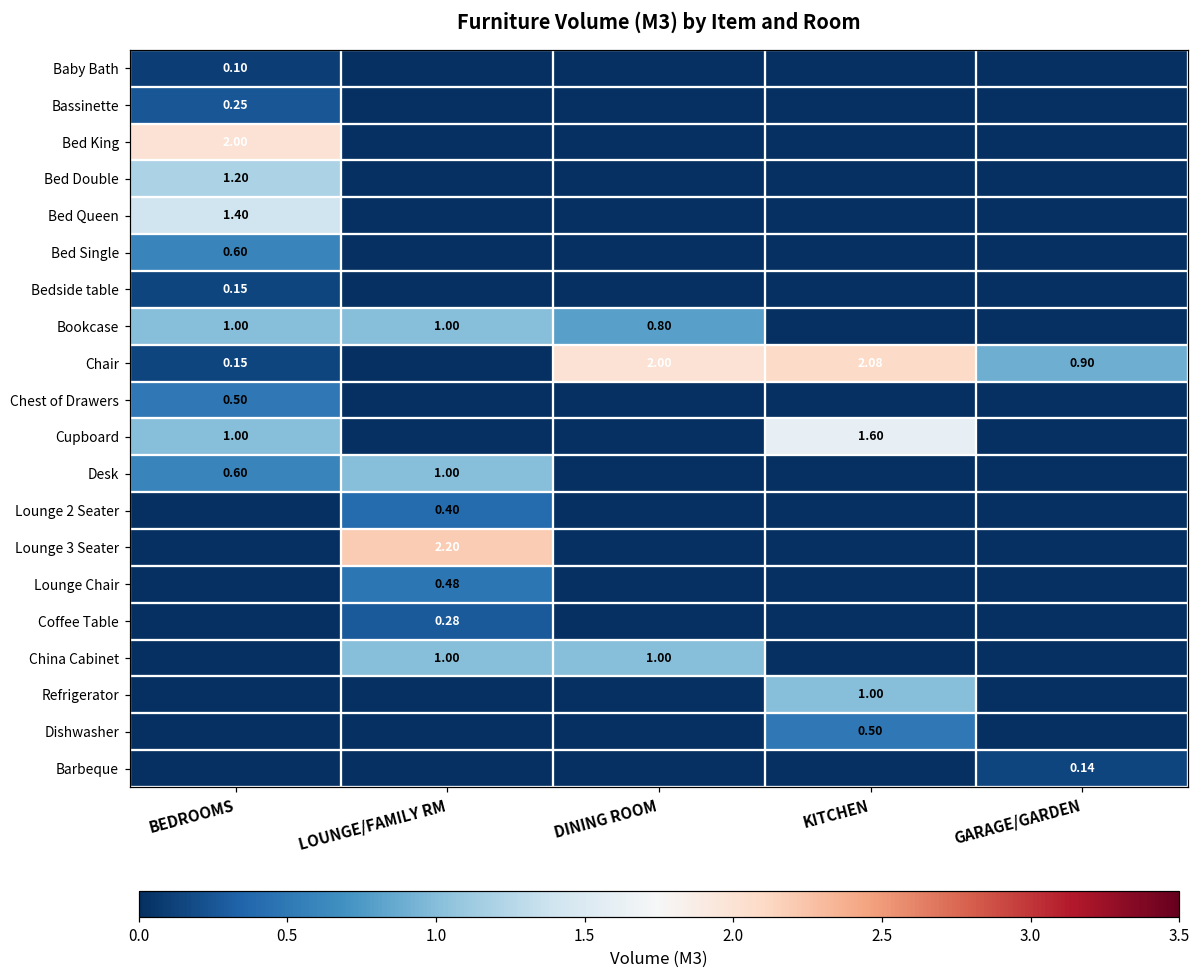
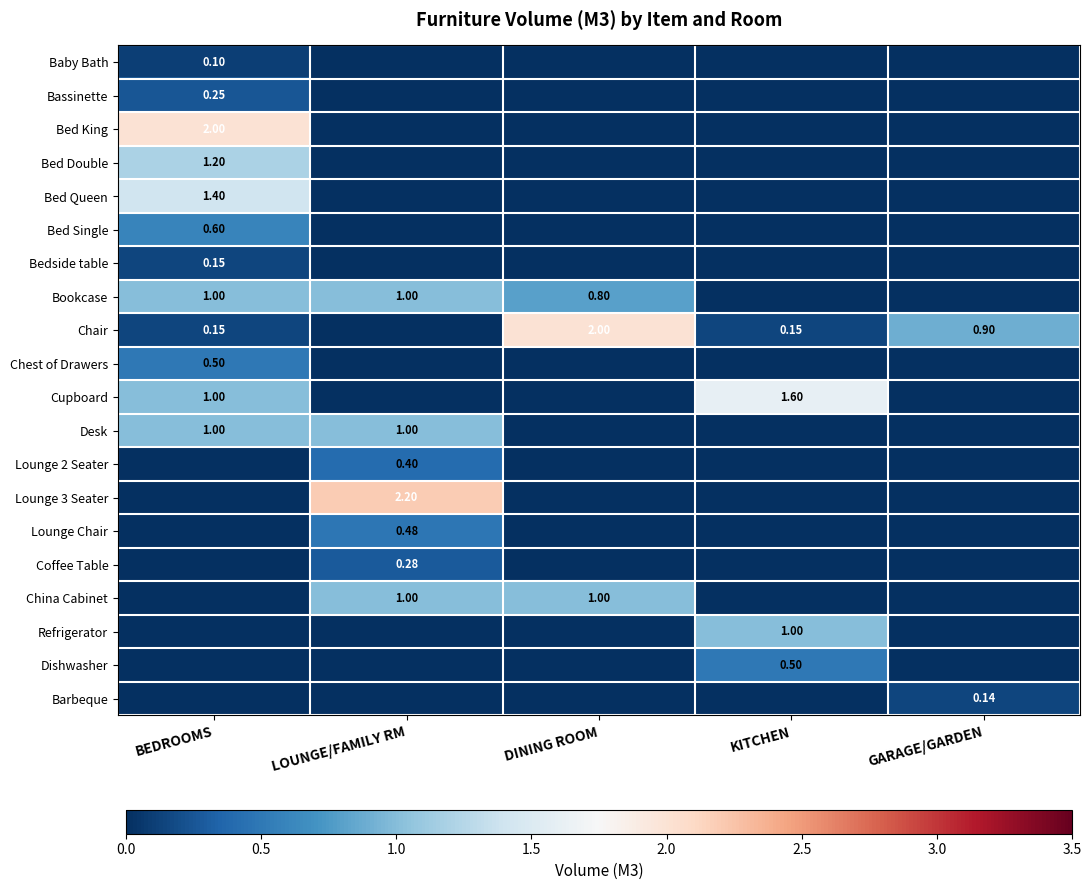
  {
    "Baby Bath": {
      "BEDROOMS": 0.10
    },
    "Bassinette": {
      "BEDROOMS": 0.25
    },
    "Bed Double": {
      "BEDROOMS": 1.20
    },
    "Bed Queen": {
      "BEDROOMS": 1.40
    },
    "Bed Single": {
      "BEDROOMS": 0.60
    },
    "Bedside table": {
      "BEDROOMS": 0.15
    },
    "Bookcase": {
      "BEDROOMS": 1.00,
      "LOUNGE/FAMILY RM": 1.00,
      "DINING ROOM": 0.80
    },
    "Chair": {
      "BEDROOMS": 0.15,
-     "KITCHEN": 2.08,
+     "KITCHEN": 0.15,
      "GARAGE/GARDEN": 0.90
    },
    "Chest of Drawers": {
      "BEDROOMS": 0.50
    },
    "Cupboard": {
      "BEDROOMS": 1.00,
      "KITCHEN": 1.60
    },
    "Desk": {
-     "BEDROOMS": 0.60,
+     "BEDROOMS": 1.00,
      "LOUNGE/FAMILY RM": 1.00
    },
    "Lounge 2 Seater": {
      "LOUNGE/FAMILY RM": 0.40
    },
    "Lounge 3 Seater": {
      "LOUNGE/FAMILY RM": 2.20
    },
    "Lounge Chair": {
      "LOUNGE/FAMILY RM": 0.48
    },
    "Coffee Table": {
      "LOUNGE/FAMILY RM": 0.28
    },
    "China Cabinet": {
      "LOUNGE/FAMILY RM": 1.00,
      "DINING ROOM": 1.00
    },
    "Refrigerator": {
      "KITCHEN": 1.00
    },
    "Dishwasher": {
      "KITCHEN": 0.50
    },
    "Barbeque": {
      "GARAGE/GARDEN": 0.14
    }
  }
